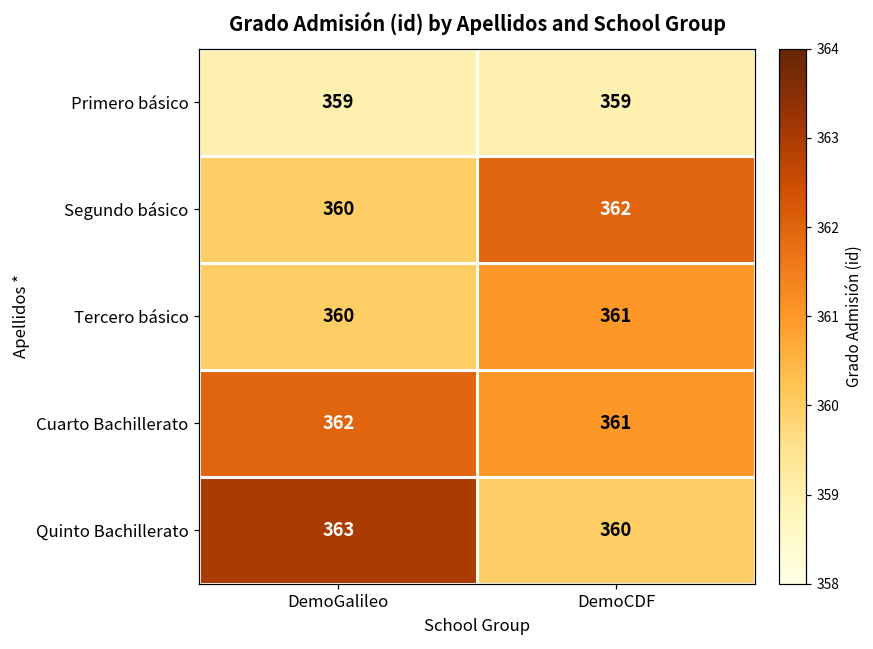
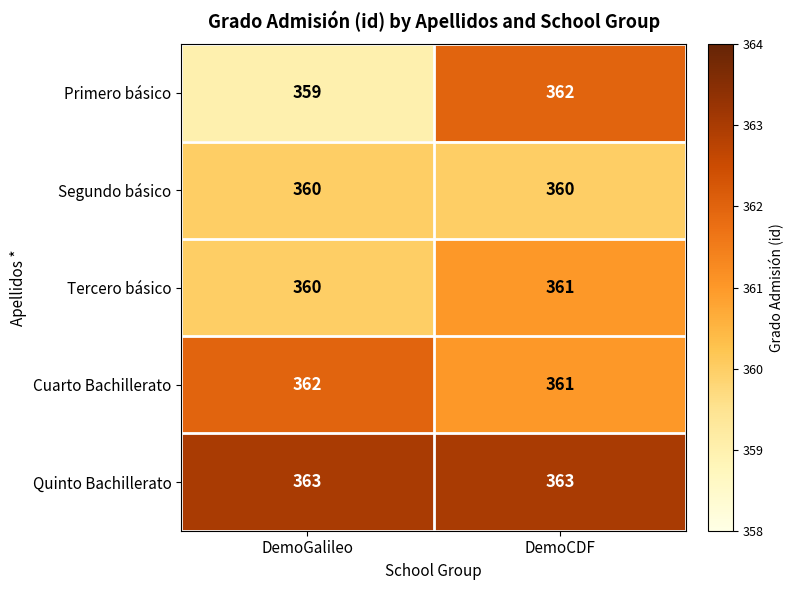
  {
    "Primero básico": {
      "DemoGalileo": 359,
-     "DemoCDF": 359
+     "DemoCDF": 362
    },
    "Segundo básico": {
      "DemoGalileo": 360,
-     "DemoCDF": 362
+     "DemoCDF": 360
    },
    "Tercero básico": {
      "DemoGalileo": 360,
      "DemoCDF": 361
    },
    "Cuarto Bachillerato": {
      "DemoGalileo": 362,
      "DemoCDF": 361
    },
    "Quinto Bachillerato": {
      "DemoGalileo": 363,
-     "DemoCDF": 360
+     "DemoCDF": 363
    }
  }
